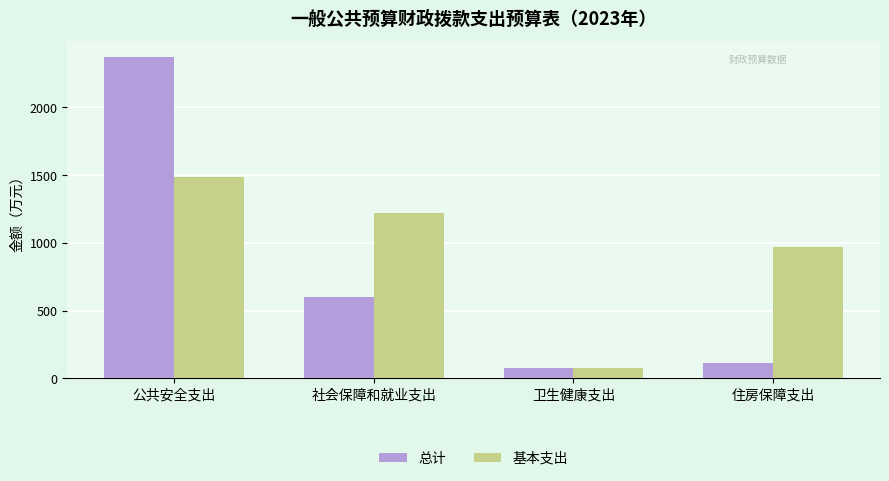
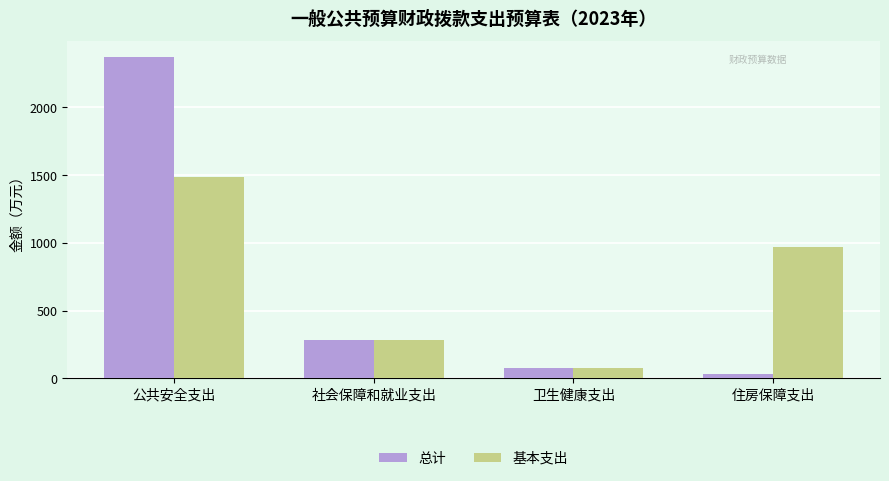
  {
    "总计": {
      "公共安全支出": 2370,
-     "社会保障和就业支出": 600,
+     "社会保障和就业支出": 280,
      "卫生健康支出": 80,
-     "住房保障支出": 110
+     "住房保障支出": 30
    },
    "基本支出": {
      "公共安全支出": 1490,
-     "社会保障和就业支出": 1220,
+     "社会保障和就业支出": 280,
      "卫生健康支出": 80,
      "住房保障支出": 970
    }
  }
